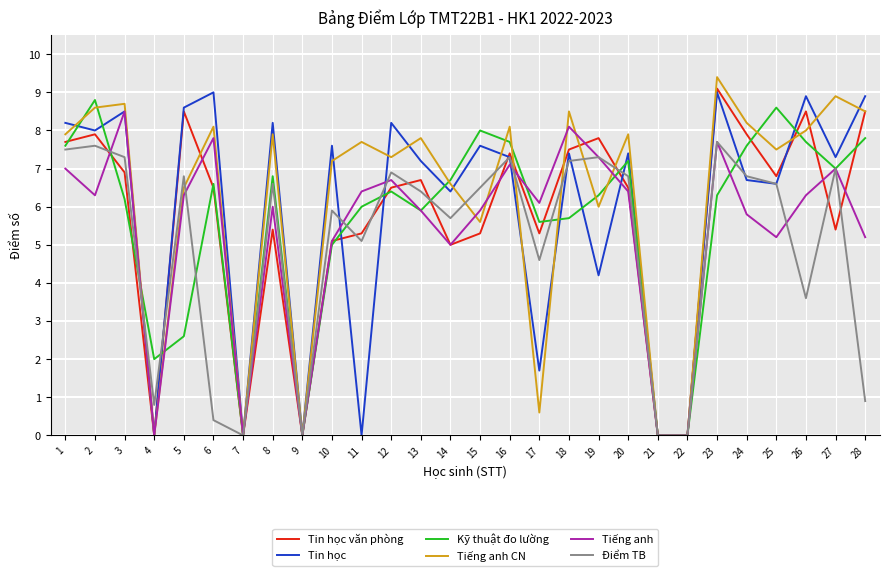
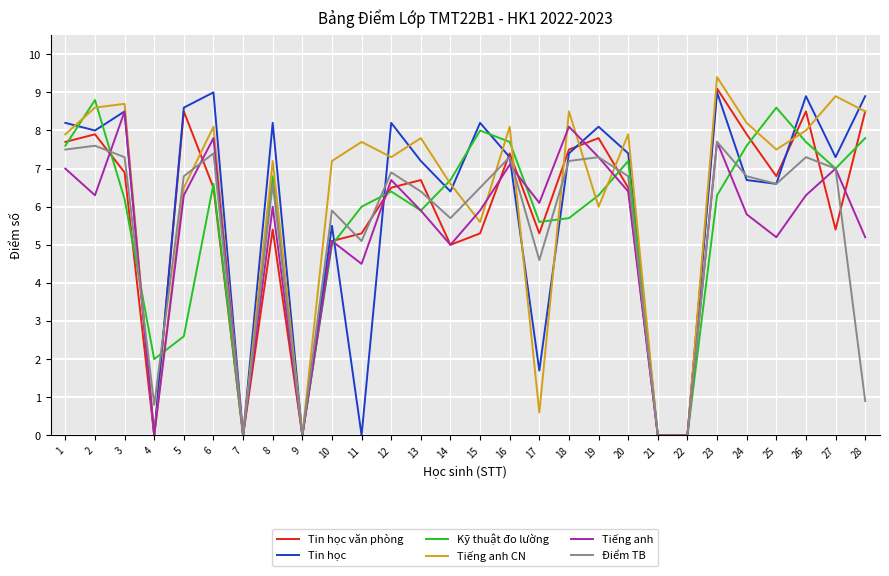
  {
    "Tin học văn phòng": {
      "1": 7.7,
      "2": 7.9,
      "3": 6.9,
      "5": 8.5,
      "6": 6.5,
      "8": 5.4,
      "11": 5.3,
      "12": 6.5,
      "13": 6.7,
      "15": 5.3,
      "16": 7.4,
      "17": 5.3,
      "18": 7.5,
      "19": 7.8,
      "20": 6.5,
      "23": 9.1,
      "24": 7.9,
      "25": 6.8,
      "26": 8.5,
      "27": 5.4
    },
    "Tin học": {
      "1": 8.2,
      "2": 8.0,
      "5": 8.6,
      "6": 9.0,
      "8": 8.2,
-     "10": 7.6,
+     "10": 5.5,
      "11": 0.0,
      "12": 8.2,
      "13": 7.2,
      "14": 6.4,
-     "15": 7.6,
+     "15": 8.2,
      "17": 1.7,
      "18": 7.4,
-     "19": 4.2,
+     "19": 8.1,
      "20": 7.4,
      "23": 9.0,
      "24": 6.7,
      "26": 8.9,
      "27": 7.3,
      "28": 8.9
    },
    "Kỹ thuật đo lường": {
      "1": 7.6,
      "2": 8.8,
      "3": 6.2,
      "4": 2.0,
      "5": 2.6,
      "6": 6.6,
      "8": 6.8,
      "10": 5.0,
      "11": 6.0,
      "12": 6.4,
      "14": 6.7,
      "15": 8.0,
      "16": 7.7,
      "17": 5.6,
      "18": 5.7,
      "19": 6.3,
      "20": 7.2,
      "23": 6.3,
      "24": 7.6,
      "25": 8.6,
      "26": 7.7,
      "28": 7.8
    },
    "Tiếng anh CN": {
      "1": 7.9,
      "2": 8.6,
      "3": 8.7,
      "5": 6.5,
      "6": 8.1,
-     "8": 7.9,
+     "8": 7.2,
      "10": 7.2,
      "11": 7.7,
      "12": 7.3,
      "13": 7.8,
      "14": 6.6,
      "15": 5.6,
      "16": 8.1,
      "17": 0.6,
      "18": 8.5,
      "19": 6.0,
      "20": 7.9,
      "23": 9.4,
      "24": 8.2,
      "25": 7.5,
      "26": 8.0,
      "27": 8.9
    },
    "Tiếng anh": {
      "1": 7.0,
      "2": 6.3,
      "5": 6.3,
      "6": 7.8,
      "8": 6.0,
-     "11": 6.4,
+     "11": 4.5,
      "12": 6.7,
      "15": 5.9,
      "16": 7.1,
      "17": 6.1,
      "18": 8.1,
      "20": 6.4,
      "24": 5.8,
      "25": 5.2,
      "26": 6.3,
      "28": 5.2
    },
    "Điểm TB": {
      "1": 7.5,
      "2": 7.6,
      "3": 7.3,
      "4": 0.8,
      "5": 6.8,
-     "6": 0.4,
+     "6": 7.4,
      "8": 6.6,
      "10": 5.9,
      "11": 5.1,
      "12": 6.9,
      "13": 6.4,
      "14": 5.7,
      "15": 6.5,
      "17": 4.6,
      "18": 7.2,
      "20": 6.8,
      "24": 6.8,
-     "26": 3.6,
+     "26": 7.3,
      "28": 0.9
    }
  }
